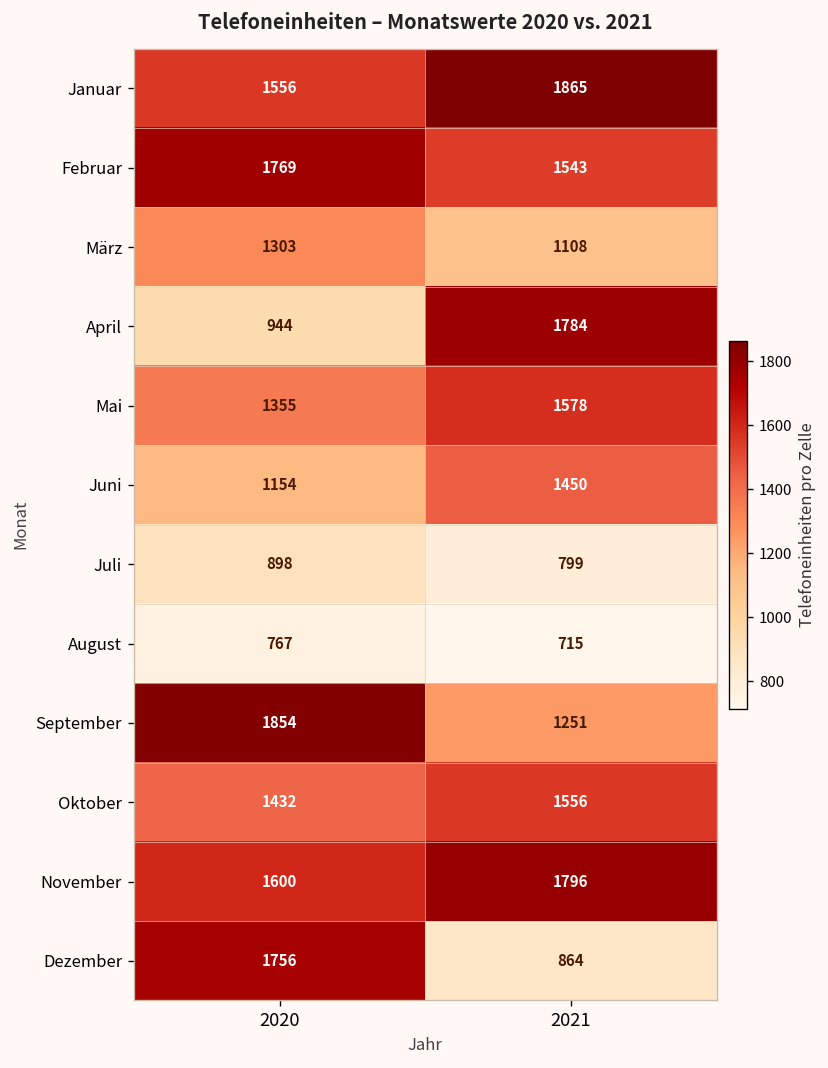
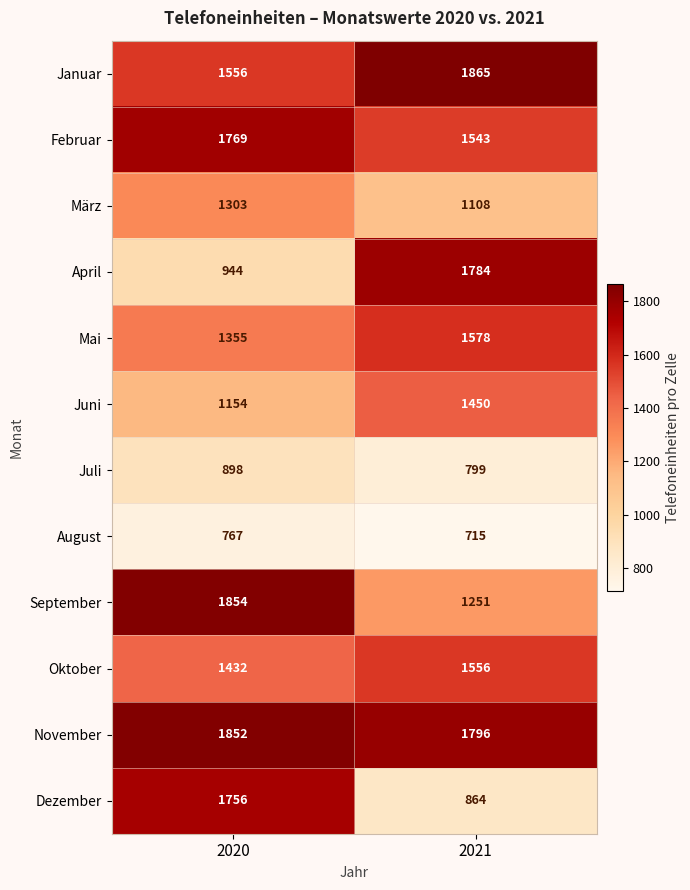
  {
    "Januar": {
      "2020": 1556,
      "2021": 1865
    },
    "Februar": {
      "2020": 1769,
      "2021": 1543
    },
    "März": {
      "2020": 1303,
      "2021": 1108
    },
    "April": {
      "2020": 944,
      "2021": 1784
    },
    "Mai": {
      "2020": 1355,
      "2021": 1578
    },
    "Juni": {
      "2020": 1154,
      "2021": 1450
    },
    "Juli": {
      "2020": 898,
      "2021": 799
    },
    "August": {
      "2020": 767,
      "2021": 715
    },
    "September": {
      "2020": 1854,
      "2021": 1251
    },
    "Oktober": {
      "2020": 1432,
      "2021": 1556
    },
    "November": {
-     "2020": 1600,
+     "2020": 1852,
      "2021": 1796
    },
    "Dezember": {
      "2020": 1756,
      "2021": 864
    }
  }
